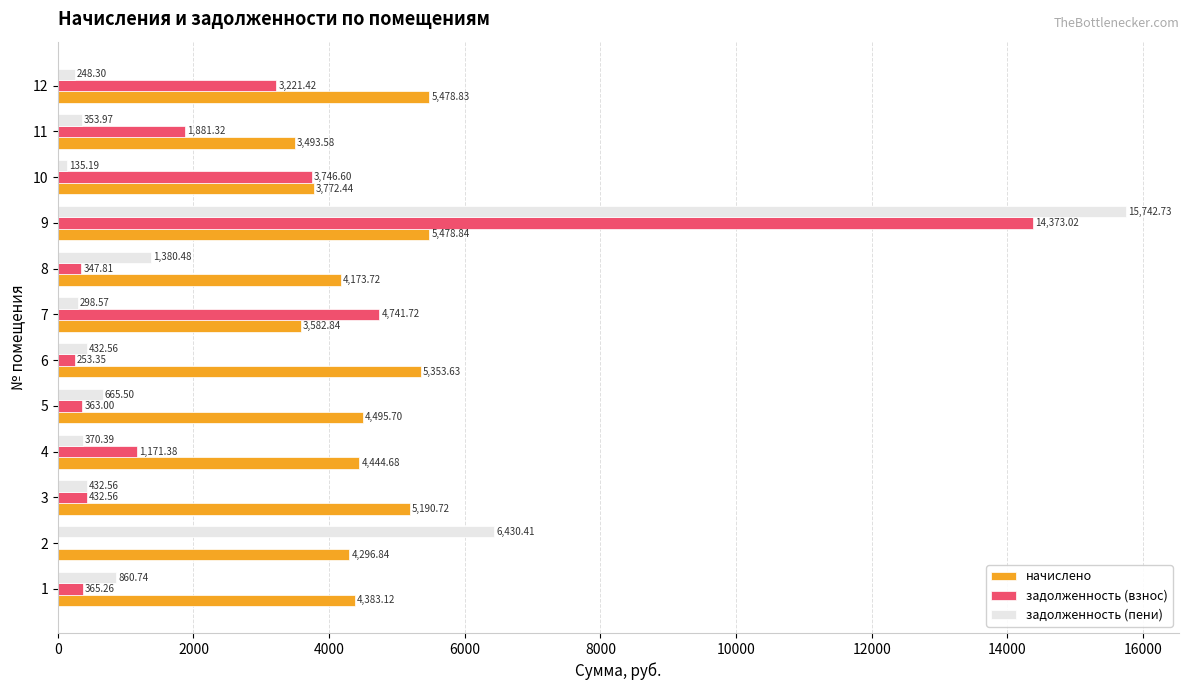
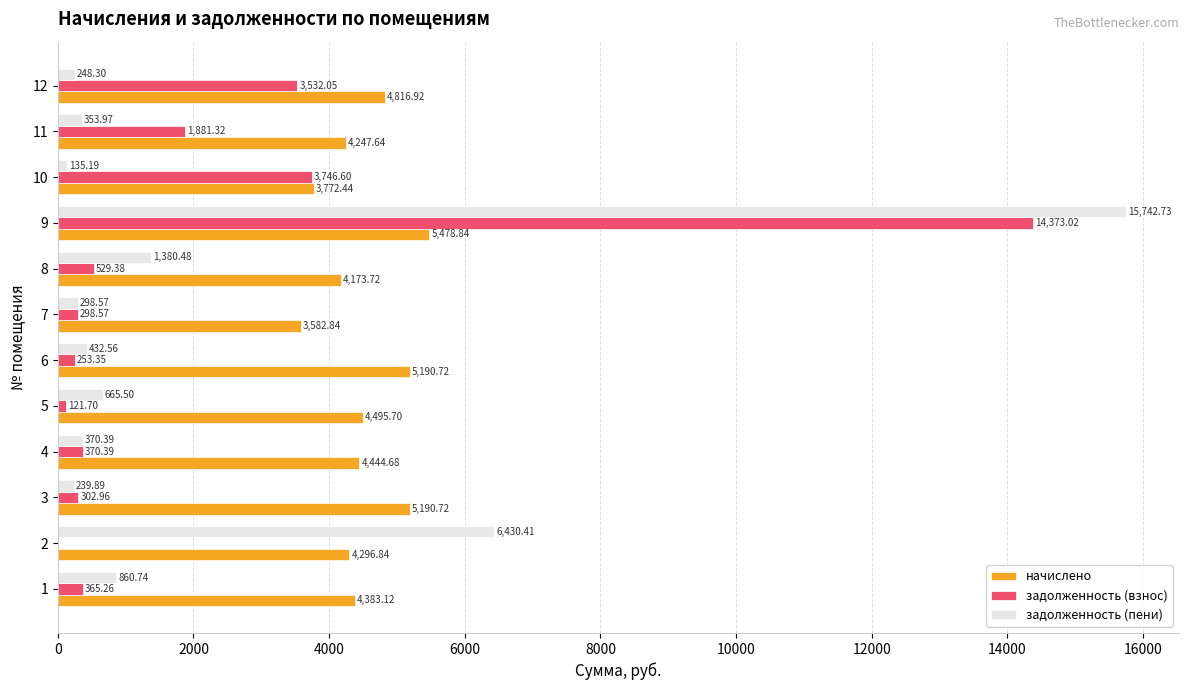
  {
    "начислено": {
-     "12": "5,478.83",
-     "11": "3,493.58",
+     "12": "4,816.92",
+     "11": "4,247.64",
      "10": "3,772.44",
      "9": "5,478.84",
      "8": "4,173.72",
      "7": "3,582.84",
-     "6": "5,353.63",
+     "6": "5,190.72",
      "5": "4,495.70",
      "4": "4,444.68",
      "3": "5,190.72",
      "2": "4,296.84",
      "1": "4,383.12"
    },
    "задолженность (взнос)": {
-     "12": "3,221.42",
+     "12": "3,532.05",
      "11": "1,881.32",
      "10": "3,746.60",
      "9": "14,373.02",
-     "8": "347.81",
-     "7": "4,741.72",
+     "8": "529.38",
+     "7": "298.57",
      "6": "253.35",
-     "5": "363.00",
-     "4": "1,171.38",
-     "3": "432.56",
+     "5": "121.70",
+     "4": "370.39",
+     "3": "302.96",
      "1": "365.26"
    },
    "задолженность (пени)": {
      "12": "248.30",
      "11": "353.97",
      "10": "135.19",
      "9": "15,742.73",
      "8": "1,380.48",
      "7": "298.57",
      "6": "432.56",
      "5": "665.50",
      "4": "370.39",
-     "3": "432.56",
+     "3": "239.89",
      "2": "6,430.41",
      "1": "860.74"
    }
  }
